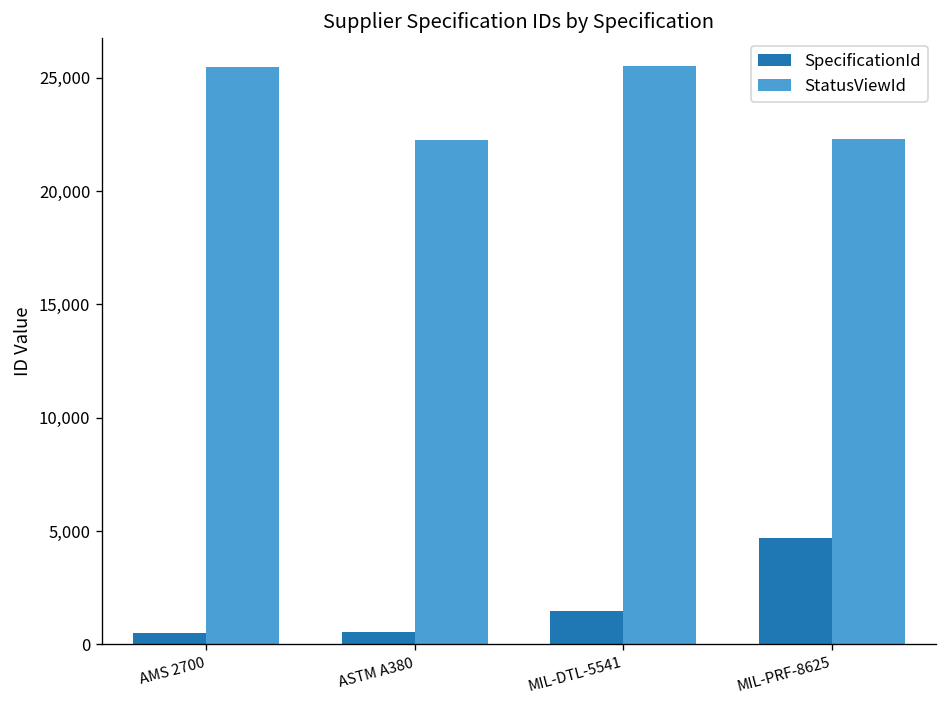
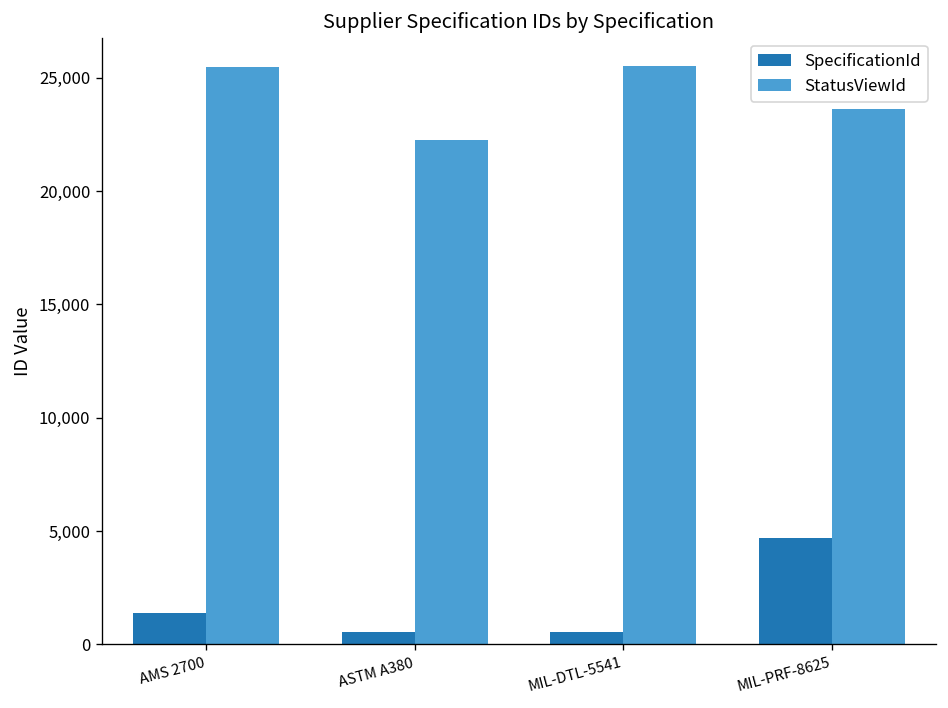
  {
    "SpecificationId": {
-     "AMS 2700": "500",
+     "AMS 2700": "1,400",
      "ASTM A380": "600",
-     "MIL-DTL-5541": "1,500",
+     "MIL-DTL-5541": "500",
      "MIL-PRF-8625": "4,700"
    },
    "StatusViewId": {
      "AMS 2700": "25,500",
      "ASTM A380": "22,300",
      "MIL-DTL-5541": "25,500",
-     "MIL-PRF-8625": "22,300"
+     "MIL-PRF-8625": "23,600"
    }
  }
